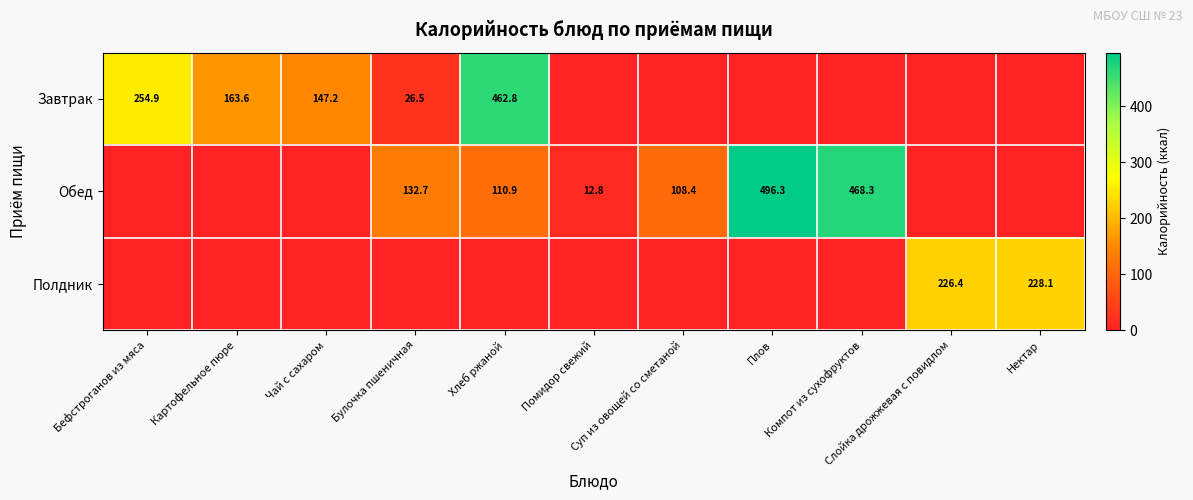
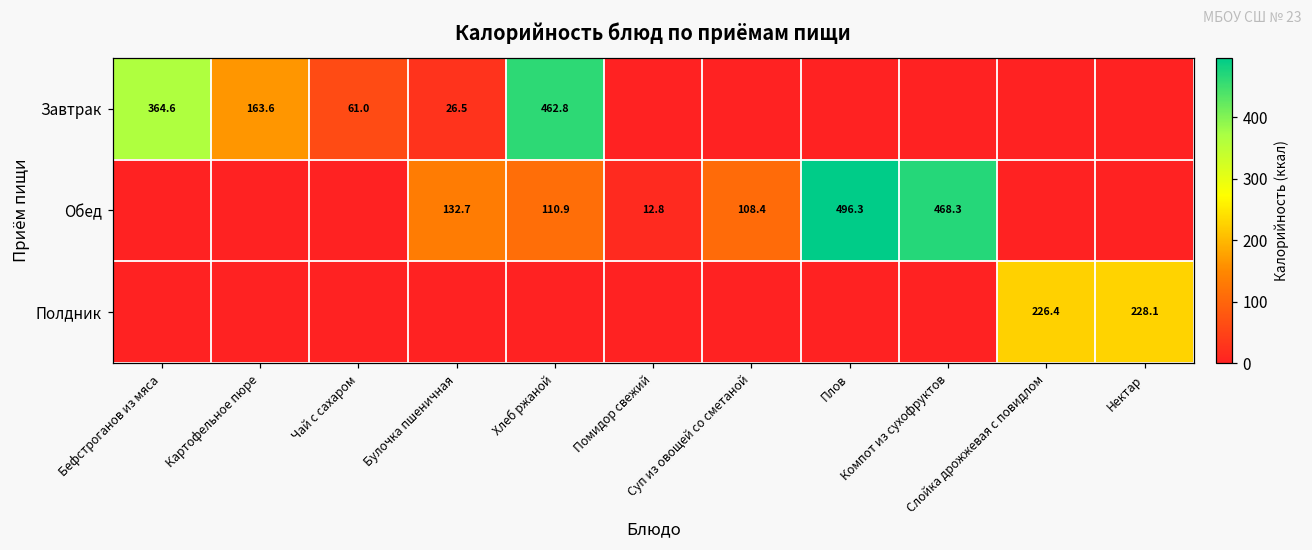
  {
    "Завтрак": {
-     "Бефстроганов из мяса": 254.9,
+     "Бефстроганов из мяса": 364.6,
      "Картофельное пюре": 163.6,
-     "Чай с сахаром": 147.2,
+     "Чай с сахаром": 61.0,
      "Булочка пшеничная": 26.5,
      "Хлеб ржаной": 462.8
    },
    "Обед": {
      "Булочка пшеничная": 132.7,
      "Хлеб ржаной": 110.9,
      "Помидор свежий": 12.8,
      "Суп из овощей со сметаной": 108.4,
      "Плов": 496.3,
      "Компот из сухофруктов": 468.3
    },
    "Полдник": {
      "Слойка дрожжевая с повидлом": 226.4,
      "Нектар": 228.1
    }
  }
